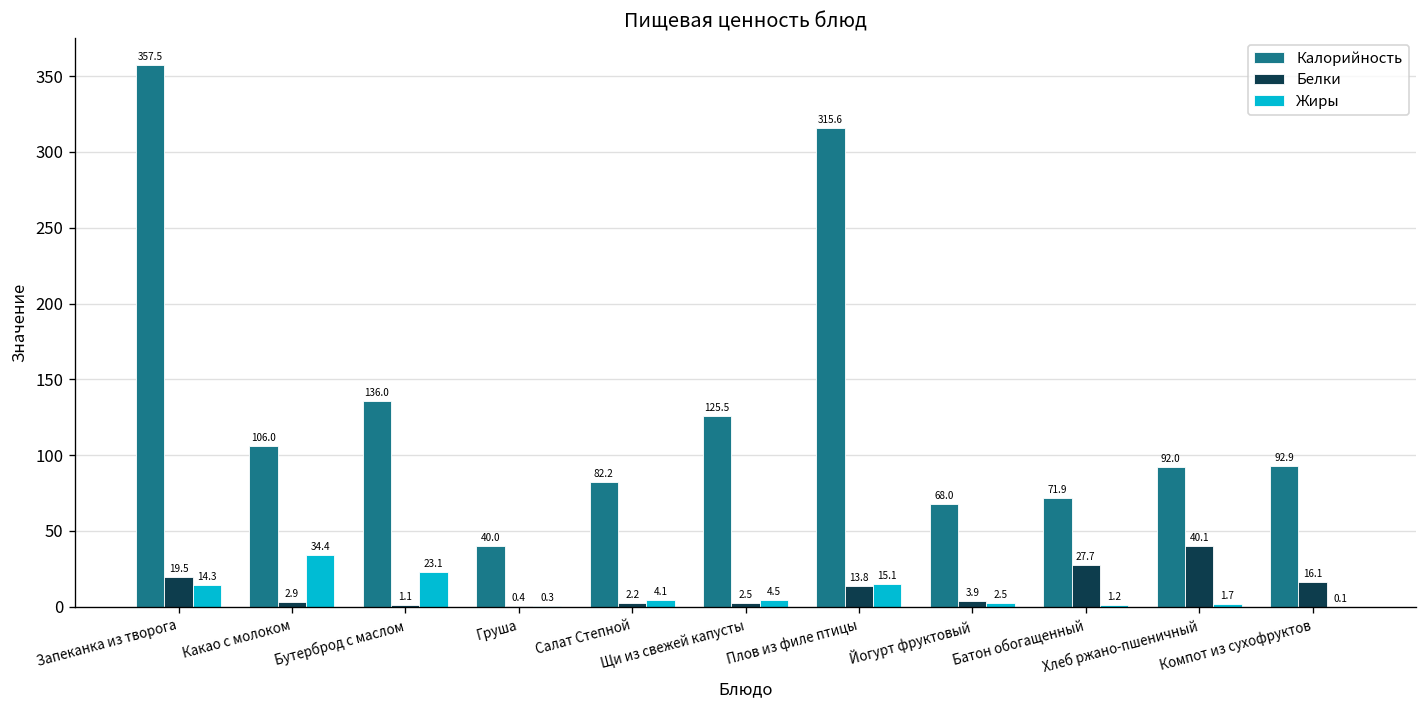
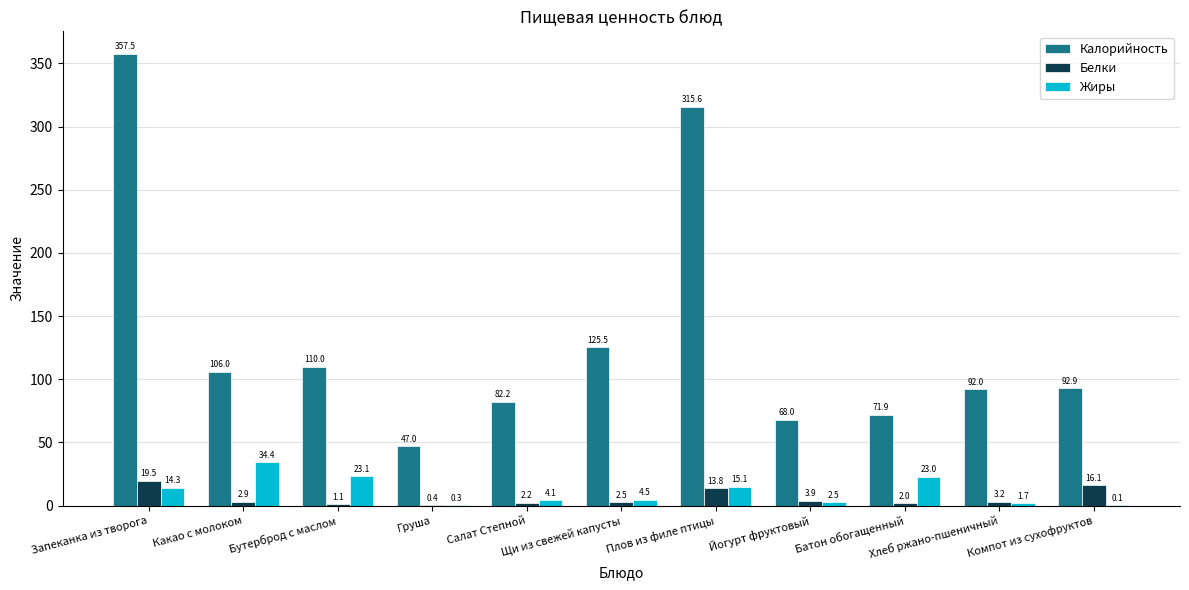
  {
    "Калорийность": {
      "Запеканка из творога": 357.5,
      "Какао с молоком": 106.0,
-     "Бутерброд с маслом": 136.0,
-     "Груша": 40.0,
+     "Бутерброд с маслом": 110.0,
+     "Груша": 47.0,
      "Салат Степной": 82.2,
      "Щи из свежей капусты": 125.5,
      "Плов из филе птицы": 315.6,
      "Йогурт фруктовый": 68.0,
      "Батон обогащенный": 71.9,
      "Хлеб ржано-пшеничный": 92.0,
      "Компот из сухофруктов": 92.9
    },
    "Белки": {
      "Запеканка из творога": 19.5,
      "Какао с молоком": 2.9,
      "Бутерброд с маслом": 1.1,
      "Груша": 0.4,
      "Салат Степной": 2.2,
      "Щи из свежей капусты": 2.5,
      "Плов из филе птицы": 13.8,
      "Йогурт фруктовый": 3.9,
-     "Батон обогащенный": 27.7,
-     "Хлеб ржано-пшеничный": 40.1,
+     "Батон обогащенный": 2.0,
+     "Хлеб ржано-пшеничный": 3.2,
      "Компот из сухофруктов": 16.1
    },
    "Жиры": {
      "Запеканка из творога": 14.3,
      "Какао с молоком": 34.4,
      "Бутерброд с маслом": 23.1,
      "Груша": 0.3,
      "Салат Степной": 4.1,
      "Щи из свежей капусты": 4.5,
      "Плов из филе птицы": 15.1,
      "Йогурт фруктовый": 2.5,
-     "Батон обогащенный": 1.2,
+     "Батон обогащенный": 23.0,
      "Хлеб ржано-пшеничный": 1.7,
      "Компот из сухофруктов": 0.1
    }
  }
